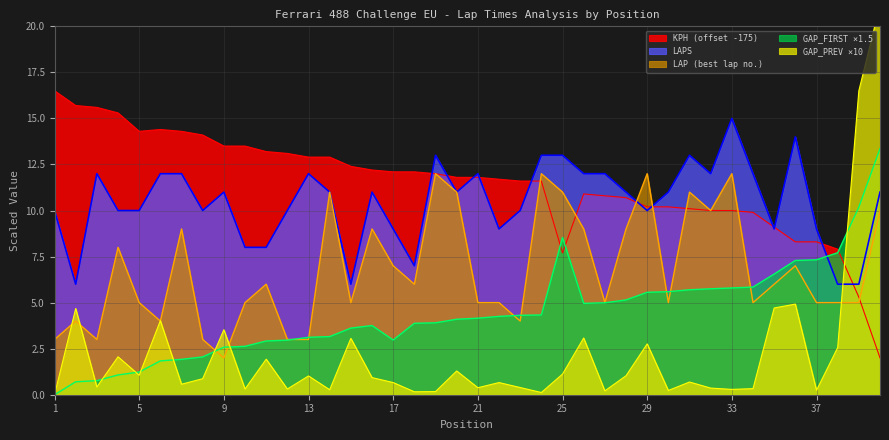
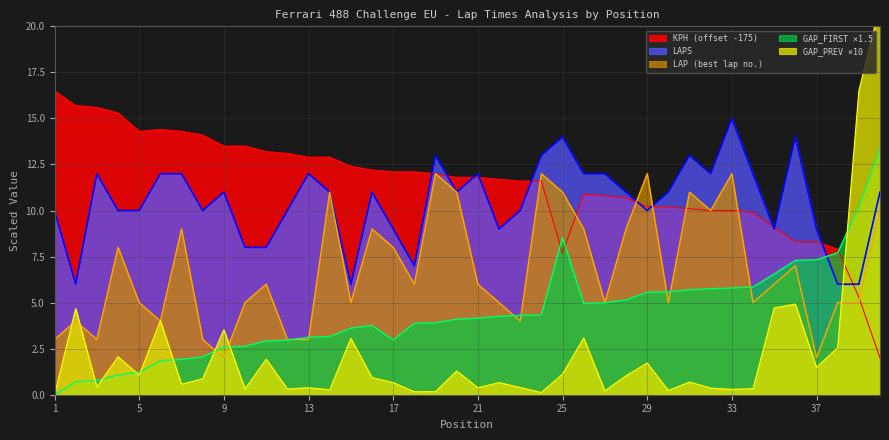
  {
    "KPH (offset -175)": {
      "1": 16.5,
      "5": 14.3,
      "9": 13.5,
      "13": 12.9,
      "17": 12.1,
      "21": 11.8,
      "25": 7.7,
      "29": 10.2,
      "33": 10.0,
      "37": 8.3
    },
    "LAPS": {
      "1": 10,
      "5": 10,
      "9": 11,
      "13": 12,
      "17": 9,
      "21": 12,
-     "25": 13,
+     "25": 14,
      "29": 10,
      "33": 15,
      "37": 9
    },
    "LAP (best lap no.)": {
      "1": 3,
      "5": 5,
      "9": 2,
-     "17": 7,
-     "21": 5,
+     "17": 8,
+     "21": 6,
      "25": 11,
      "29": 12,
      "33": 12,
-     "37": 5
+     "37": 2
    },
    "GAP_FIRST ×1.5": {
      "5": 1.2,
      "9": 2.6,
      "17": 3.0,
      "21": 4.2,
      "25": 8.5,
      "29": 5.6,
      "33": 5.8,
      "37": 7.3
    },
    "GAP_PREV ×10": {
      "5": 1.1,
      "9": 3.5,
-     "13": 1.0,
+     "13": 0.4,
      "17": 0.7,
      "21": 0.4,
      "25": 1.1,
-     "29": 2.8,
+     "29": 1.7,
      "33": 0.3,
-     "37": 0.2
+     "37": 1.5
    }
  }
